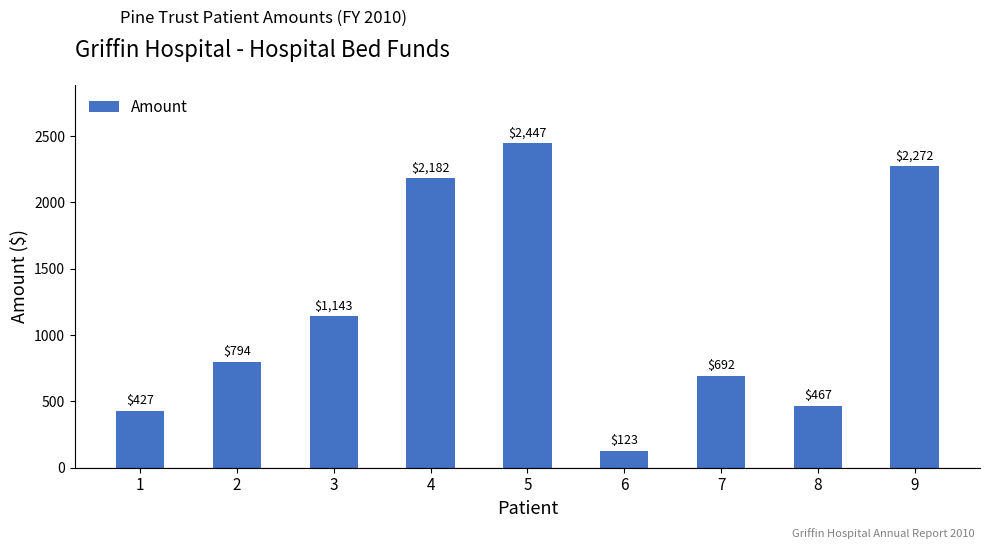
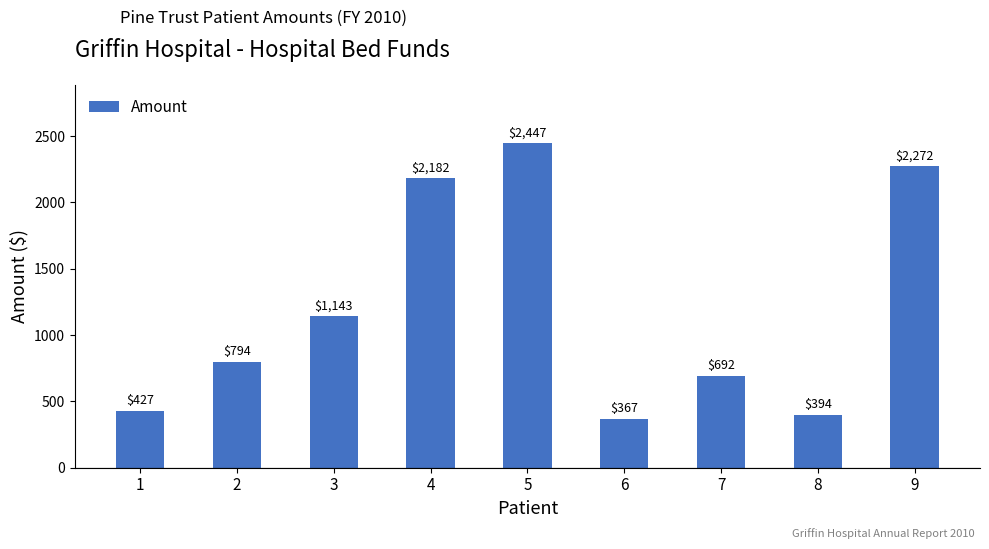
  {
    "1": "$427",
    "2": "$794",
    "3": "$1,143",
    "4": "$2,182",
    "5": "$2,447",
-   "6": "$123",
+   "6": "$367",
    "7": "$692",
-   "8": "$467",
+   "8": "$394",
    "9": "$2,272"
  }
